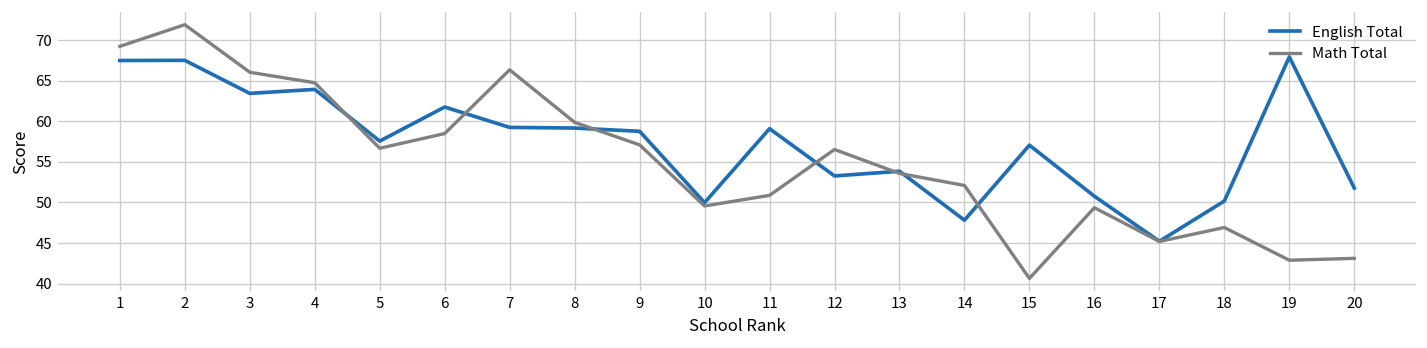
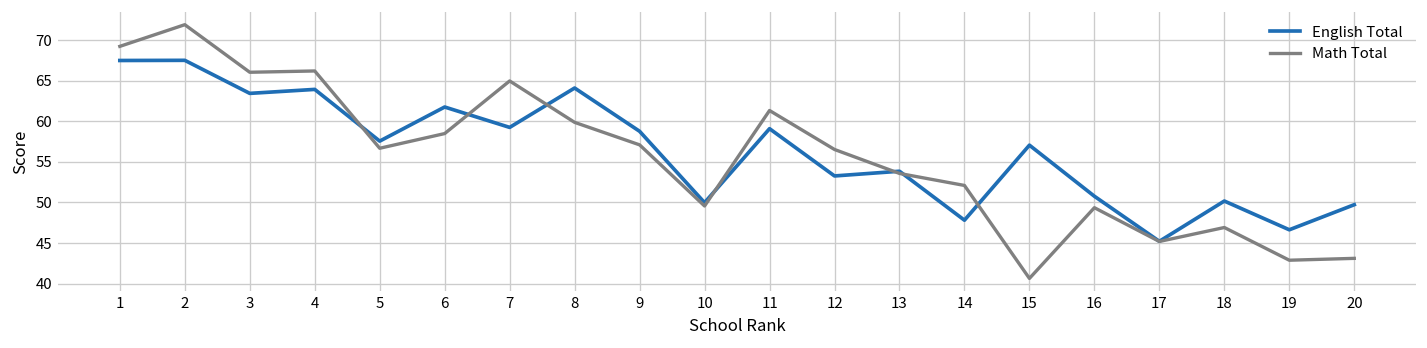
  {
    "English Total": {
      "1": 67,
      "2": 68,
      "3": 63,
      "4": 64,
      "5": 58,
      "6": 62,
      "7": 59,
-     "8": 59,
+     "8": 64,
      "9": 59,
      "10": 50,
      "11": 59,
      "12": 53,
      "14": 48,
      "15": 57,
      "16": 51,
      "18": 50,
-     "19": 68,
-     "20": 52
+     "19": 47,
+     "20": 50
    },
    "Math Total": {
      "1": 69,
      "2": 72,
      "3": 66,
-     "4": 65,
+     "4": 66,
      "5": 57,
      "6": 58,
-     "7": 66,
+     "7": 65,
      "8": 60,
      "9": 57,
      "10": 50,
-     "11": 51,
+     "11": 61,
      "12": 57,
      "14": 52,
      "15": 41,
      "16": 49,
      "18": 47,
      "19": 43,
      "20": 43
    }
  }
